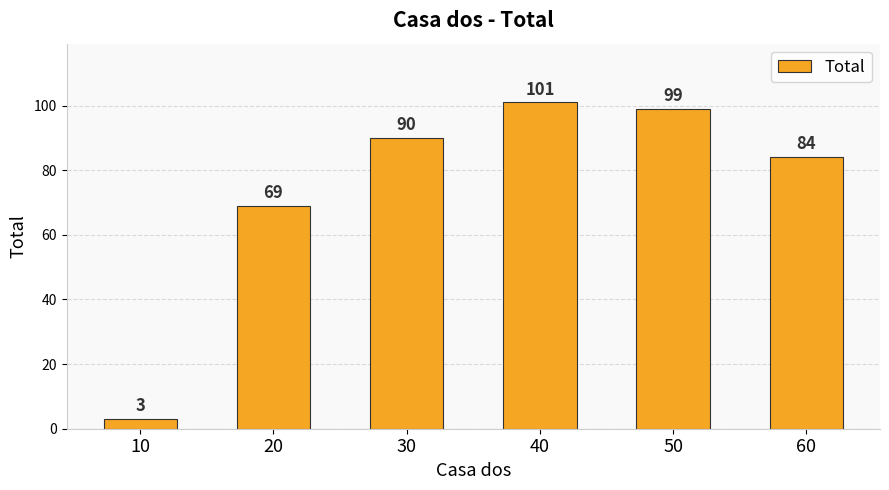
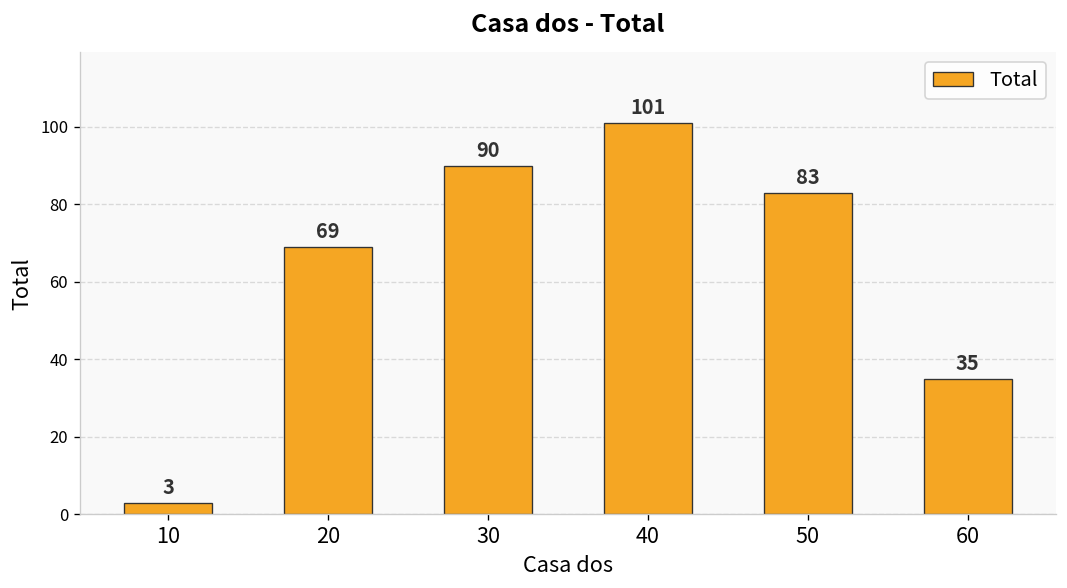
  {
    "10": 3,
    "20": 69,
    "30": 90,
    "40": 101,
-   "50": 99,
-   "60": 84
+   "50": 83,
+   "60": 35
  }
